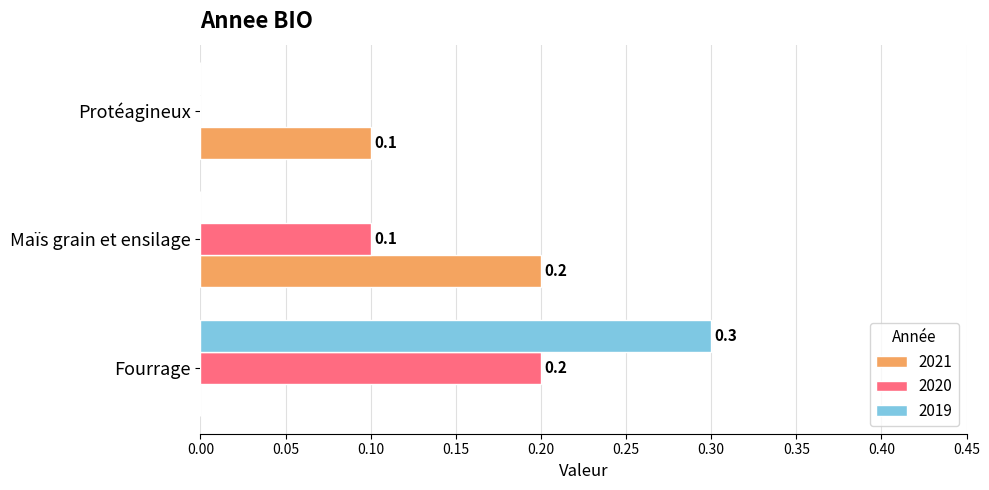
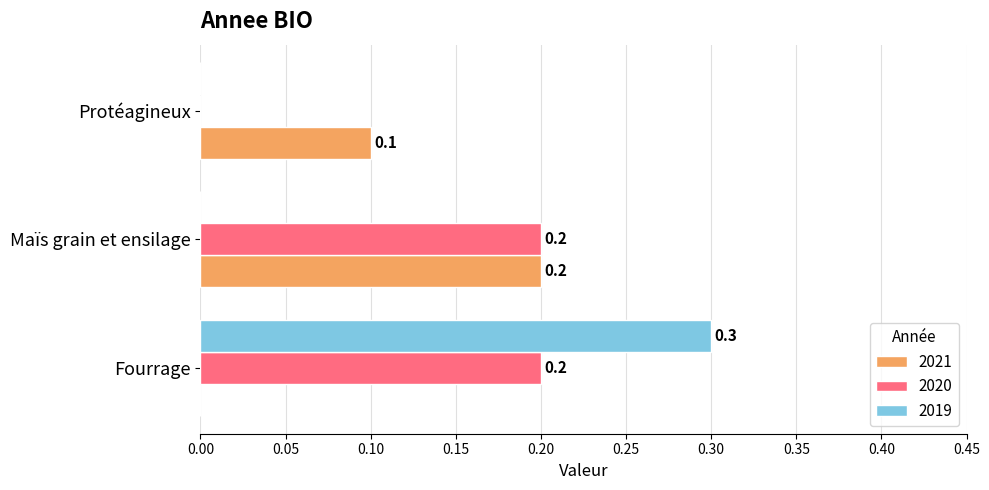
  {
    "2021": {
      "Protéagineux": 0.1,
      "Maïs grain et ensilage": 0.2
    },
    "2020": {
-     "Maïs grain et ensilage": 0.1,
+     "Maïs grain et ensilage": 0.2,
      "Fourrage": 0.2
    },
    "2019": {
      "Fourrage": 0.3
    }
  }
